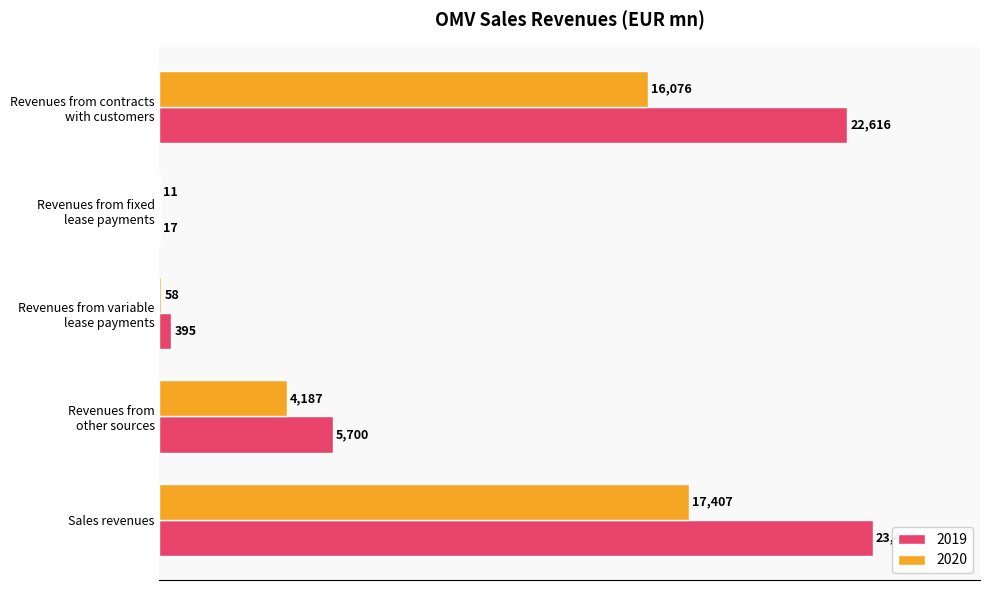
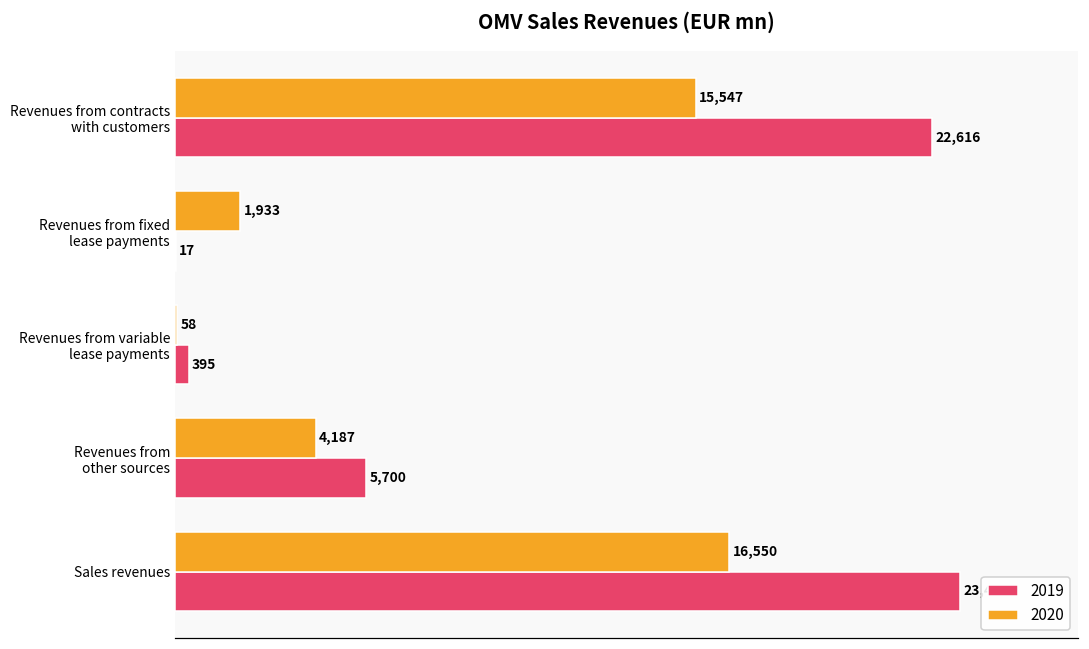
  {
    "2019": {
      "Revenues from contracts with customers": "22,616",
      "Revenues from fixed lease payments": "17",
      "Revenues from variable lease payments": "395",
      "Revenues from other sources": "5,700"
    },
    "2020": {
-     "Revenues from contracts with customers": "16,076",
-     "Revenues from fixed lease payments": "11",
+     "Revenues from contracts with customers": "15,547",
+     "Revenues from fixed lease payments": "1,933",
      "Revenues from variable lease payments": "58",
      "Revenues from other sources": "4,187",
-     "Sales revenues": "17,407"
+     "Sales revenues": "16,550"
    }
  }
